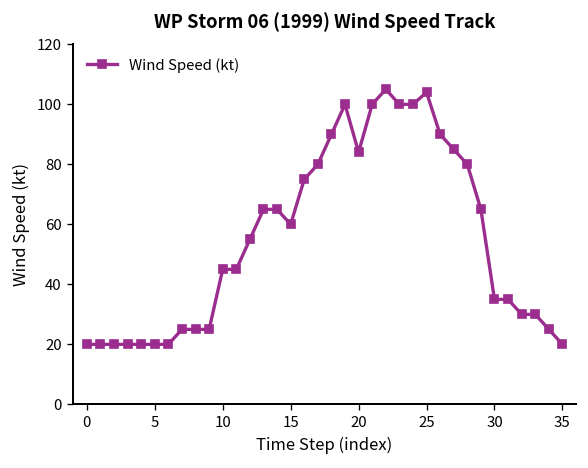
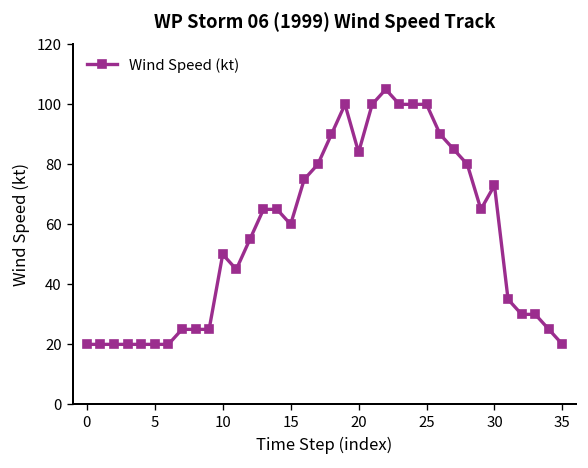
  {
    "0": 20,
    "5": 20,
-   "10": 45,
+   "10": 50,
    "15": 60,
    "20": 84,
-   "25": 104,
-   "30": 35,
+   "25": 100,
+   "30": 73,
    "35": 20
  }
